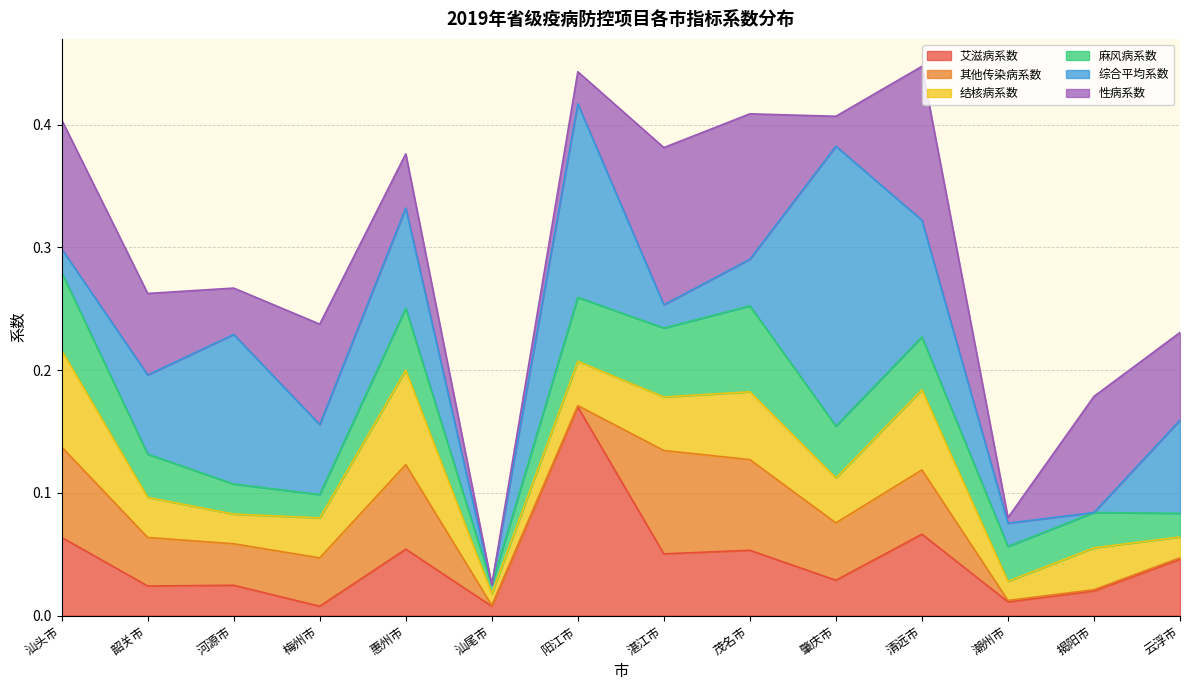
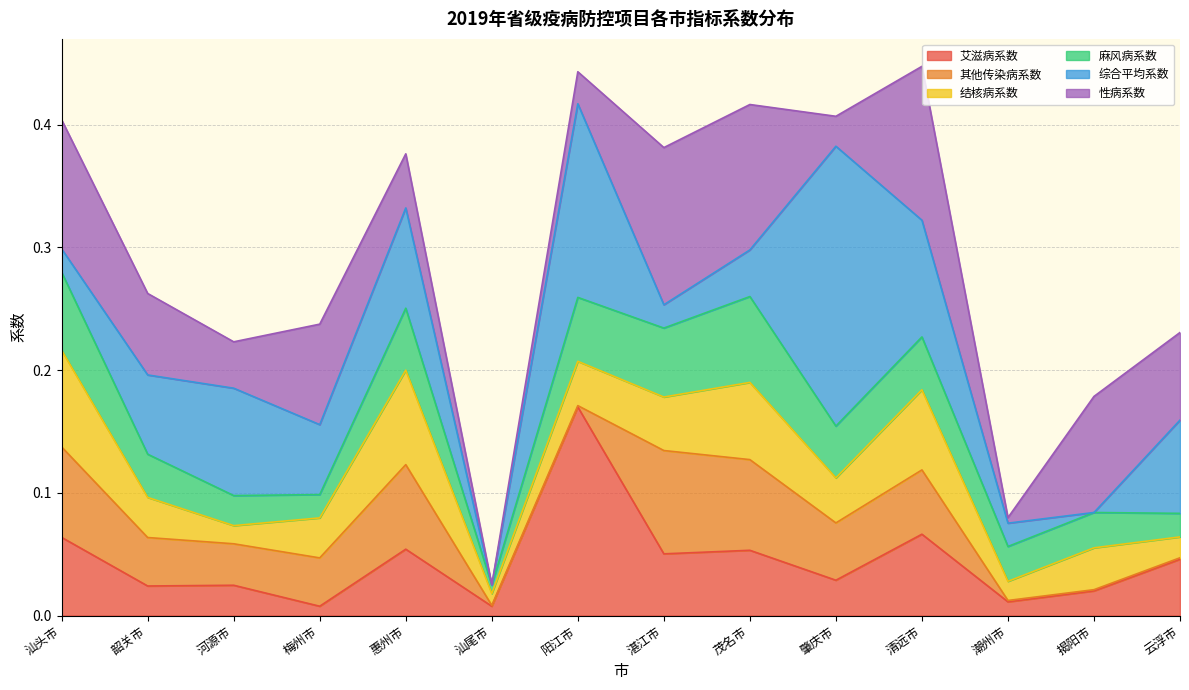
  {
    "结核病系数": {
      "汕头市": 0.079,
      "韶关市": 0.033,
-     "河源市": 0.024,
+     "河源市": 0.015,
      "梅州市": 0.033,
      "惠州市": 0.077,
      "汕尾市": 0.010,
      "阳江市": 0.036,
      "湛江市": 0.044,
-     "茂名市": 0.055,
+     "茂名市": 0.063,
      "肇庆市": 0.037,
      "清远市": 0.065,
      "潮州市": 0.016,
      "揭阳市": 0.034,
      "云浮市": 0.017
    },
    "麻风病系数": {
      "汕头市": 0.064,
      "韶关市": 0.035,
      "河源市": 0.024,
      "梅州市": 0.019,
      "惠州市": 0.050,
      "阳江市": 0.052,
      "湛江市": 0.056,
      "茂名市": 0.070,
      "肇庆市": 0.042,
      "清远市": 0.043,
      "潮州市": 0.028,
      "云浮市": 0.019
    },
    "综合平均系数": {
      "汕头市": 0.019,
      "韶关市": 0.065,
-     "河源市": 0.122,
+     "河源市": 0.088,
      "梅州市": 0.057,
      "惠州市": 0.082,
      "阳江市": 0.158,
      "湛江市": 0.019,
      "茂名市": 0.038,
      "肇庆市": 0.228,
      "清远市": 0.095,
      "潮州市": 0.019,
      "云浮市": 0.076
    },
    "性病系数": {
      "汕头市": 0.105,
      "韶关市": 0.066,
      "河源市": 0.038,
      "梅州市": 0.082,
      "惠州市": 0.044,
      "阳江市": 0.026,
      "湛江市": 0.128,
      "茂名市": 0.119,
      "肇庆市": 0.024,
      "清远市": 0.125,
      "潮州市": 0.005,
      "揭阳市": 0.095,
      "云浮市": 0.071
    }
  }
